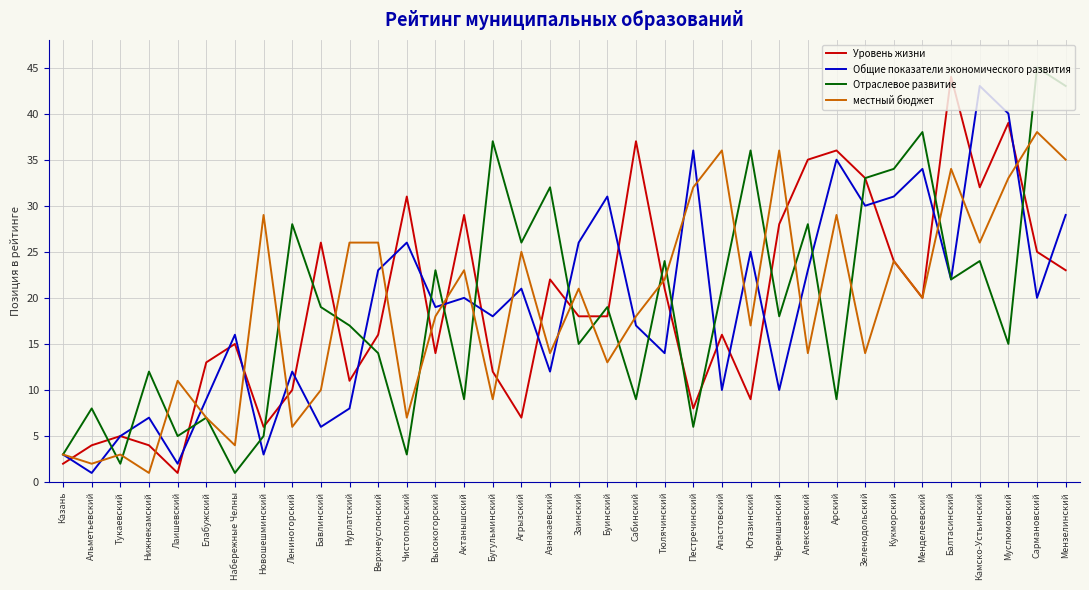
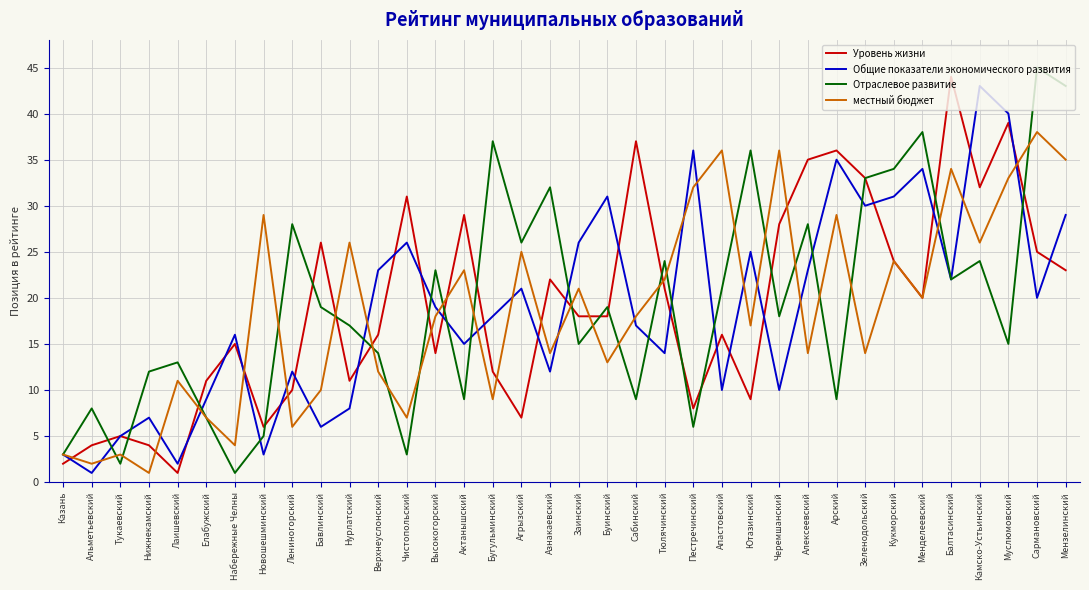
  {
    "Уровень жизни": {
      "Казань": 2,
      "Альметьевский": 4,
      "Нижнекамский": 4,
      "Лаишевский": 1,
-     "Елабужский": 13,
+     "Елабужский": 11,
      "Набережные Челны": 15,
      "Новошешминский": 6,
      "Лениногорский": 10,
      "Бавлинский": 26,
      "Нурлатский": 11,
      "Верхнеуслонский": 16,
      "Чистопольский": 31,
      "Высокогорский": 14,
      "Актанышский": 29,
      "Бугульминский": 12,
      "Агрызский": 7,
      "Азнакаевский": 22,
      "Заинский": 18,
      "Буинский": 18,
      "Сабинский": 37,
      "Тюлячинский": 21,
      "Пестречинский": 8,
      "Апастовский": 16,
      "Ютазинский": 9,
      "Черемшанский": 28,
      "Алексеевский": 35,
      "Арский": 36,
      "Камско-Устьинский": 32,
      "Муслюмовский": 39,
      "Сармановский": 25,
      "Мензелинский": 23
    },
    "Общие показатели экономического развития": {
      "Альметьевский": 1,
      "Нижнекамский": 7,
      "Лаишевский": 2,
      "Елабужский": 9,
      "Набережные Челны": 16,
      "Новошешминский": 3,
      "Лениногорский": 12,
      "Бавлинский": 6,
      "Нурлатский": 8,
      "Верхнеуслонский": 23,
      "Чистопольский": 26,
      "Высокогорский": 19,
-     "Актанышский": 20,
+     "Актанышский": 15,
      "Бугульминский": 18,
      "Агрызский": 21,
      "Азнакаевский": 12,
      "Заинский": 26,
      "Буинский": 31,
      "Сабинский": 17,
      "Тюлячинский": 14,
      "Пестречинский": 36,
      "Апастовский": 10,
      "Ютазинский": 25,
      "Черемшанский": 10,
      "Алексеевский": 23,
      "Арский": 35,
      "Зеленодольский": 30,
      "Кукморский": 31,
      "Менделеевский": 34,
      "Муслюмовский": 40,
      "Сармановский": 20,
      "Мензелинский": 29
    },
    "Отраслевое развитие": {
      "Альметьевский": 8,
      "Тукаевский": 2,
      "Нижнекамский": 12,
-     "Лаишевский": 5,
+     "Лаишевский": 13,
      "Набережные Челны": 1,
      "Новошешминский": 5,
      "Лениногорский": 28,
      "Бавлинский": 19,
      "Нурлатский": 17,
      "Верхнеуслонский": 14,
      "Чистопольский": 3,
      "Высокогорский": 23,
      "Актанышский": 9,
      "Бугульминский": 37,
      "Агрызский": 26,
      "Азнакаевский": 32,
      "Заинский": 15,
      "Буинский": 19,
      "Сабинский": 9,
      "Тюлячинский": 24,
      "Пестречинский": 6,
      "Апастовский": 21,
      "Ютазинский": 36,
      "Черемшанский": 18,
      "Алексеевский": 28,
      "Арский": 9,
      "Кукморский": 34,
      "Менделеевский": 38,
      "Камско-Устьинский": 24,
      "Муслюмовский": 15
    },
    "местный бюджет": {
      "Альметьевский": 2,
      "Тукаевский": 3,
      "Нижнекамский": 1,
      "Лаишевский": 11,
      "Набережные Челны": 4,
      "Новошешминский": 29,
      "Лениногорский": 6,
      "Бавлинский": 10,
      "Нурлатский": 26,
-     "Верхнеуслонский": 26,
+     "Верхнеуслонский": 12,
      "Чистопольский": 7,
      "Высокогорский": 18,
      "Актанышский": 23,
      "Бугульминский": 9,
      "Агрызский": 25,
      "Азнакаевский": 14,
      "Заинский": 21,
      "Буинский": 13,
      "Сабинский": 18,
      "Тюлячинский": 22,
      "Пестречинский": 32,
      "Апастовский": 36,
      "Ютазинский": 17,
      "Черемшанский": 36,
      "Алексеевский": 14,
      "Арский": 29,
      "Зеленодольский": 14,
      "Балтасинский": 34,
      "Камско-Устьинский": 26,
      "Муслюмовский": 33,
      "Сармановский": 38,
      "Мензелинский": 35
    }
  }
